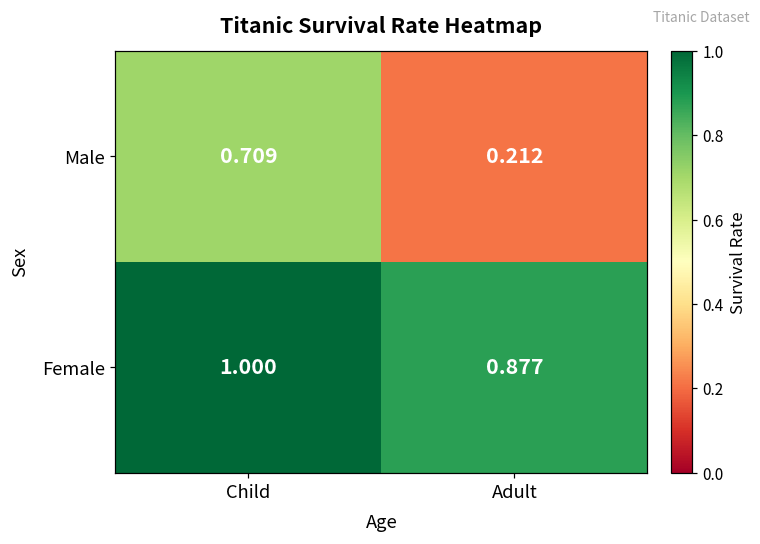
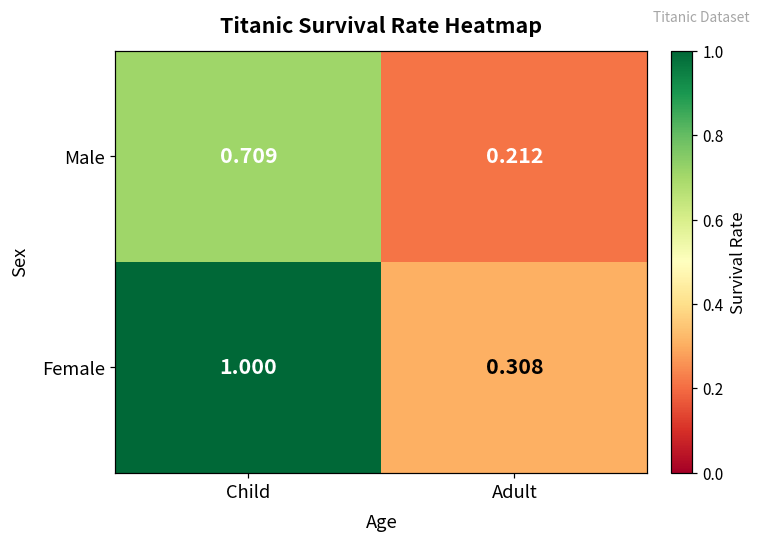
  {
    "Male": {
      "Child": 0.709,
      "Adult": 0.212
    },
    "Female": {
      "Child": 1.000,
-     "Adult": 0.877
+     "Adult": 0.308
    }
  }
